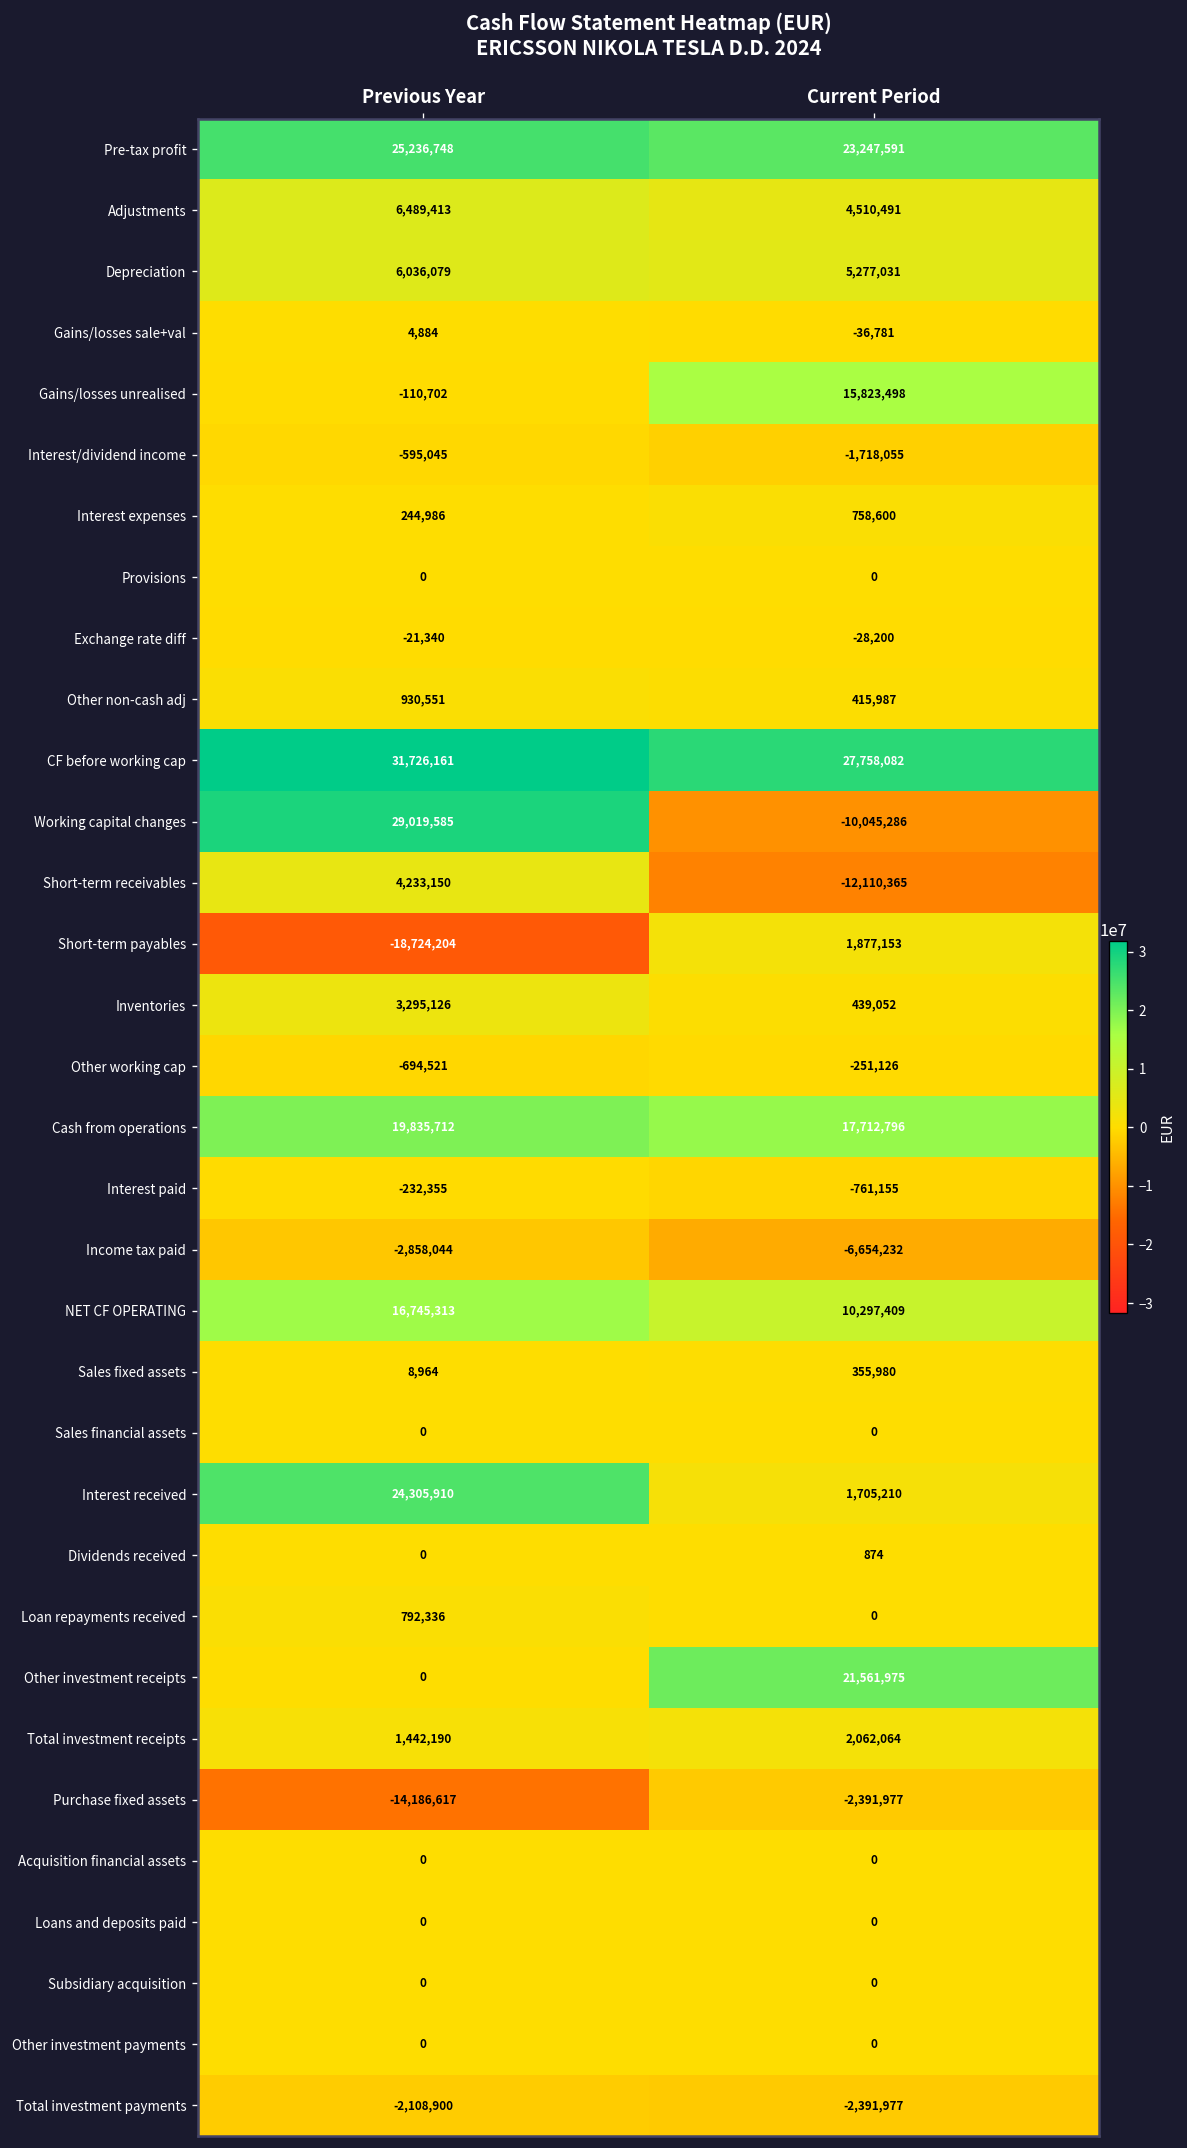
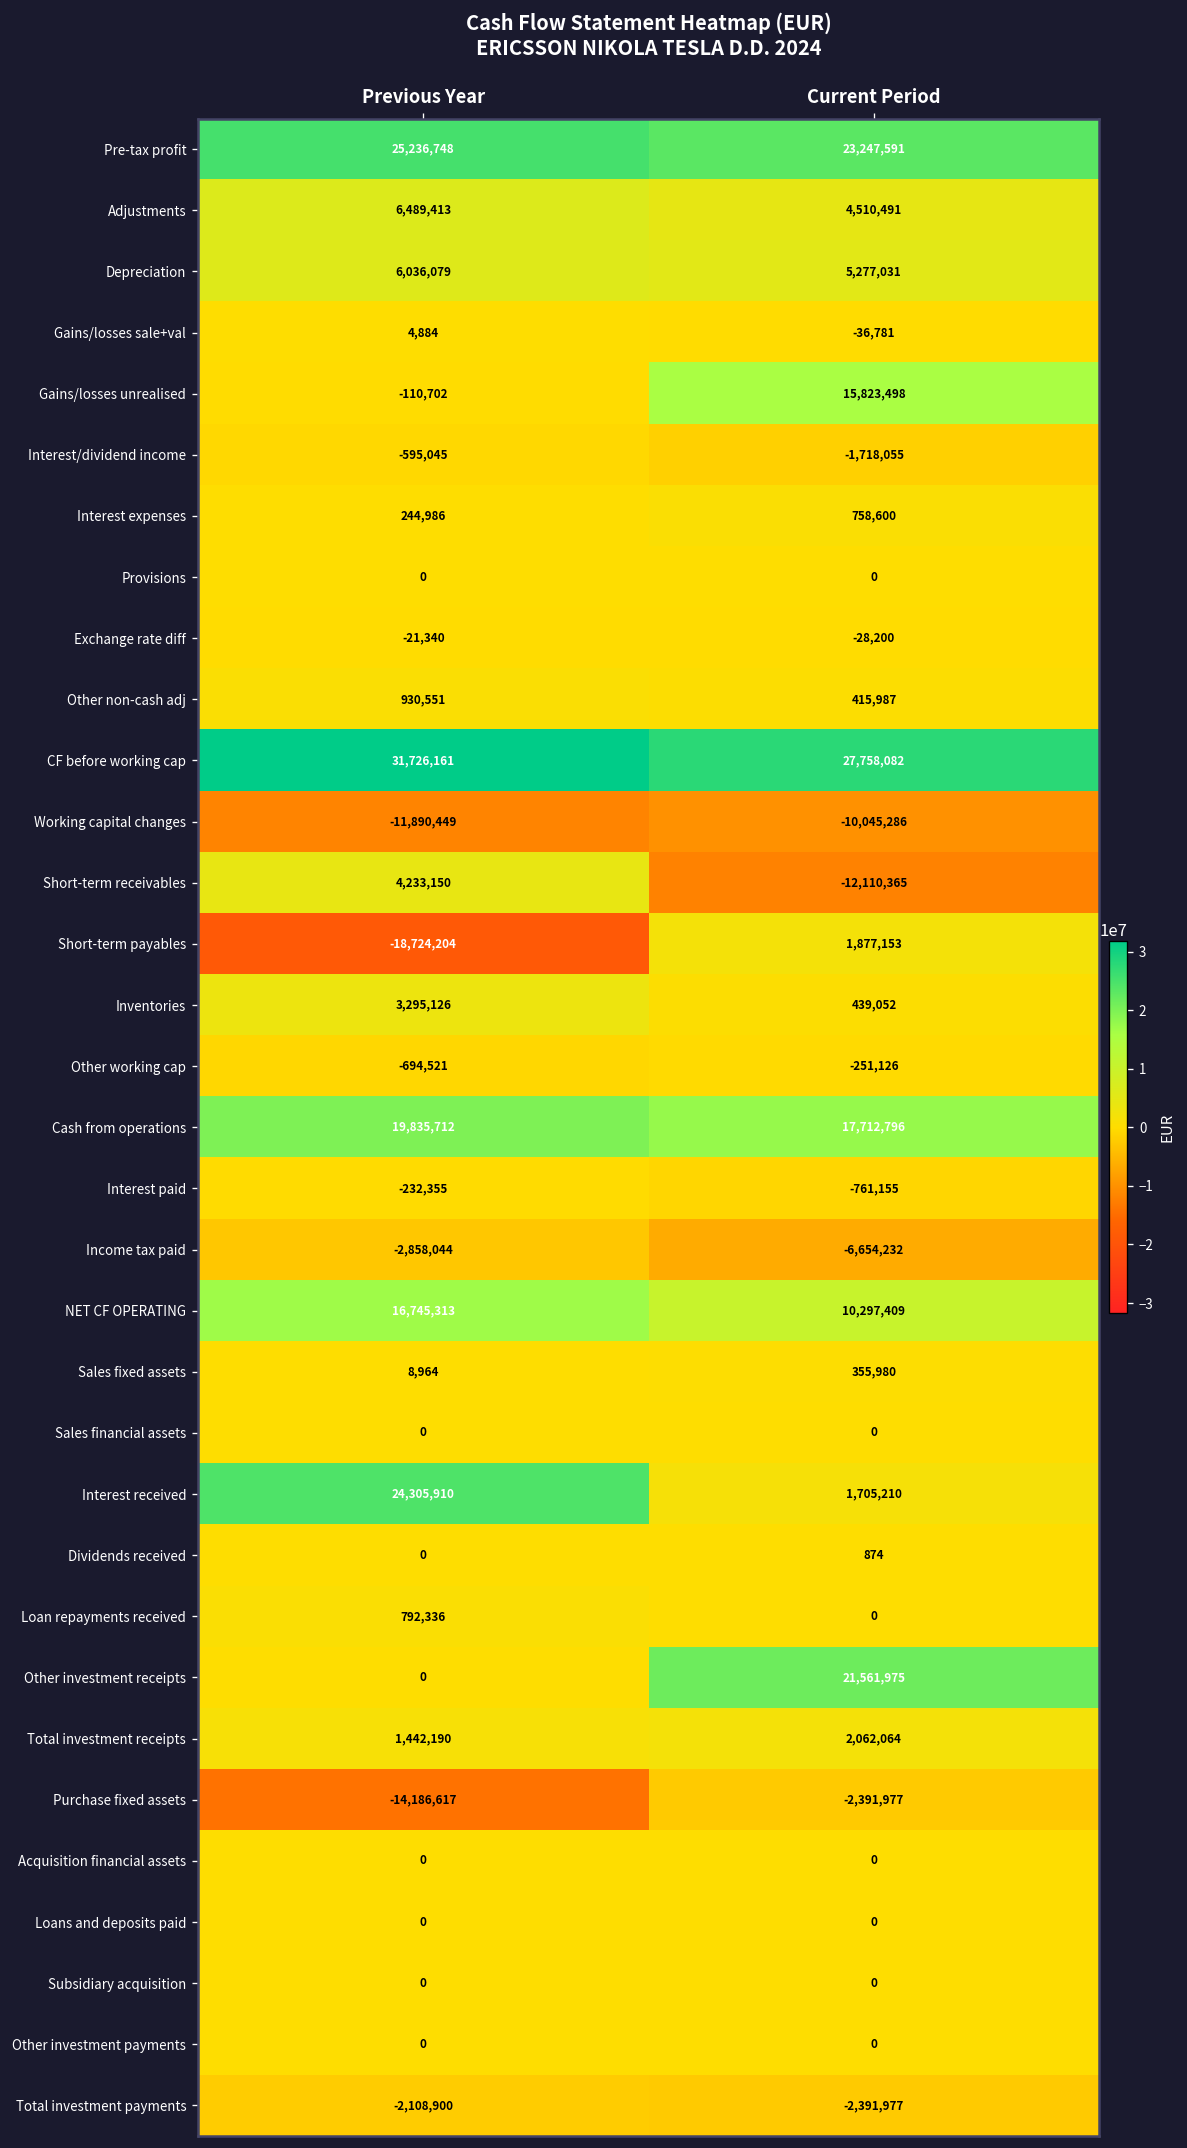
  {
    "Pre-tax profit": {
      "Previous Year": "25,236,748",
      "Current Period": "23,247,591"
    },
    "Adjustments": {
      "Previous Year": "6,489,413",
      "Current Period": "4,510,491"
    },
    "Depreciation": {
      "Previous Year": "6,036,079",
      "Current Period": "5,277,031"
    },
    "Gains/losses sale+val": {
      "Previous Year": "4,884",
      "Current Period": "-36,781"
    },
    "Gains/losses unrealised": {
      "Previous Year": "-110,702",
      "Current Period": "15,823,498"
    },
    "Interest/dividend income": {
      "Previous Year": "-595,045",
      "Current Period": "-1,718,055"
    },
    "Interest expenses": {
      "Previous Year": "244,986",
      "Current Period": "758,600"
    },
    "Provisions": {
      "Previous Year": "0",
      "Current Period": "0"
    },
    "Exchange rate diff": {
      "Previous Year": "-21,340",
      "Current Period": "-28,200"
    },
    "Other non-cash adj": {
      "Previous Year": "930,551",
      "Current Period": "415,987"
    },
    "CF before working cap": {
      "Previous Year": "31,726,161",
      "Current Period": "27,758,082"
    },
    "Working capital changes": {
-     "Previous Year": "29,019,585",
+     "Previous Year": "-11,890,449",
      "Current Period": "-10,045,286"
    },
    "Short-term receivables": {
      "Previous Year": "4,233,150",
      "Current Period": "-12,110,365"
    },
    "Short-term payables": {
      "Previous Year": "-18,724,204",
      "Current Period": "1,877,153"
    },
    "Inventories": {
      "Previous Year": "3,295,126",
      "Current Period": "439,052"
    },
    "Other working cap": {
      "Previous Year": "-694,521",
      "Current Period": "-251,126"
    },
    "Cash from operations": {
      "Previous Year": "19,835,712",
      "Current Period": "17,712,796"
    },
    "Interest paid": {
      "Previous Year": "-232,355",
      "Current Period": "-761,155"
    },
    "Income tax paid": {
      "Previous Year": "-2,858,044",
      "Current Period": "-6,654,232"
    },
    "NET CF OPERATING": {
      "Previous Year": "16,745,313",
      "Current Period": "10,297,409"
    },
    "Sales fixed assets": {
      "Previous Year": "8,964",
      "Current Period": "355,980"
    },
    "Sales financial assets": {
      "Previous Year": "0",
      "Current Period": "0"
    },
    "Interest received": {
      "Previous Year": "24,305,910",
      "Current Period": "1,705,210"
    },
    "Dividends received": {
      "Previous Year": "0",
      "Current Period": "874"
    },
    "Loan repayments received": {
      "Previous Year": "792,336",
      "Current Period": "0"
    },
    "Other investment receipts": {
      "Previous Year": "0",
      "Current Period": "21,561,975"
    },
    "Total investment receipts": {
      "Previous Year": "1,442,190",
      "Current Period": "2,062,064"
    },
    "Purchase fixed assets": {
      "Previous Year": "-14,186,617",
      "Current Period": "-2,391,977"
    },
    "Acquisition financial assets": {
      "Previous Year": "0",
      "Current Period": "0"
    },
    "Loans and deposits paid": {
      "Previous Year": "0",
      "Current Period": "0"
    },
    "Subsidiary acquisition": {
      "Previous Year": "0",
      "Current Period": "0"
    },
    "Other investment payments": {
      "Previous Year": "0",
      "Current Period": "0"
    },
    "Total investment payments": {
      "Previous Year": "-2,108,900",
      "Current Period": "-2,391,977"
    }
  }
